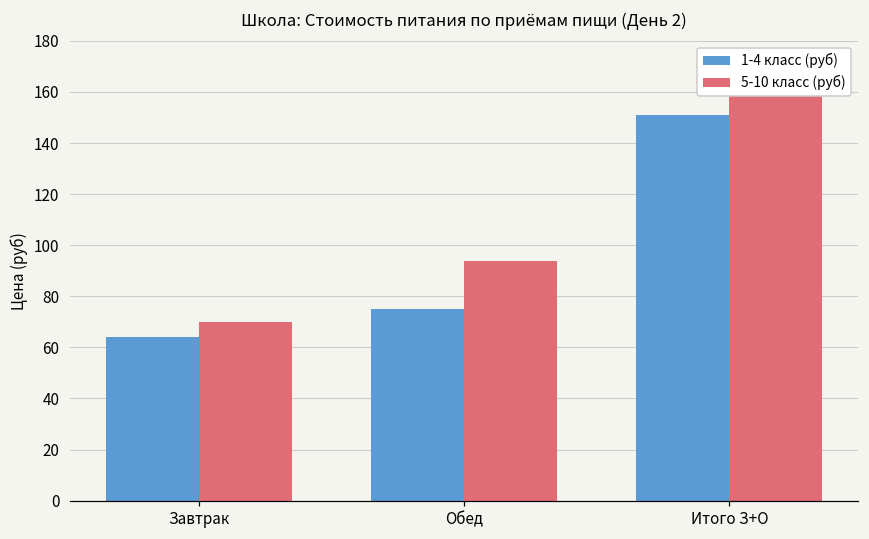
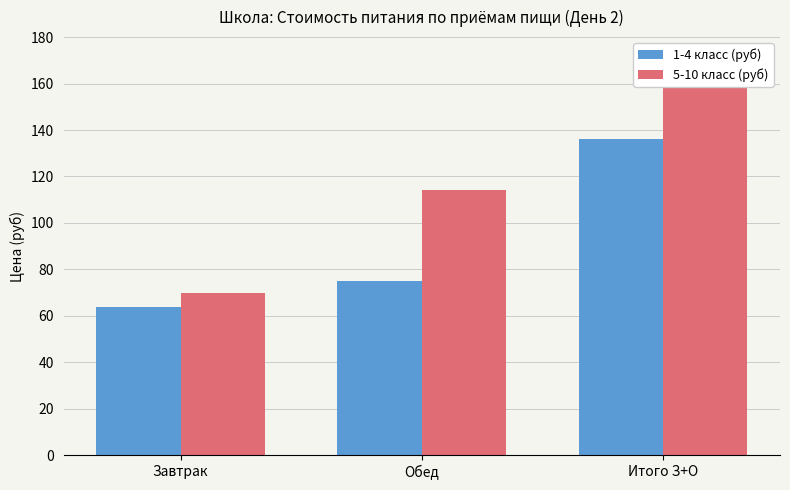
  {
    "1-4 класс (руб)": {
      "Завтрак": 64,
      "Обед": 75,
-     "Итого З+О": 151
+     "Итого З+О": 136
    },
    "5-10 класс (руб)": {
      "Завтрак": 70,
-     "Обед": 94
+     "Обед": 114
    }
  }
